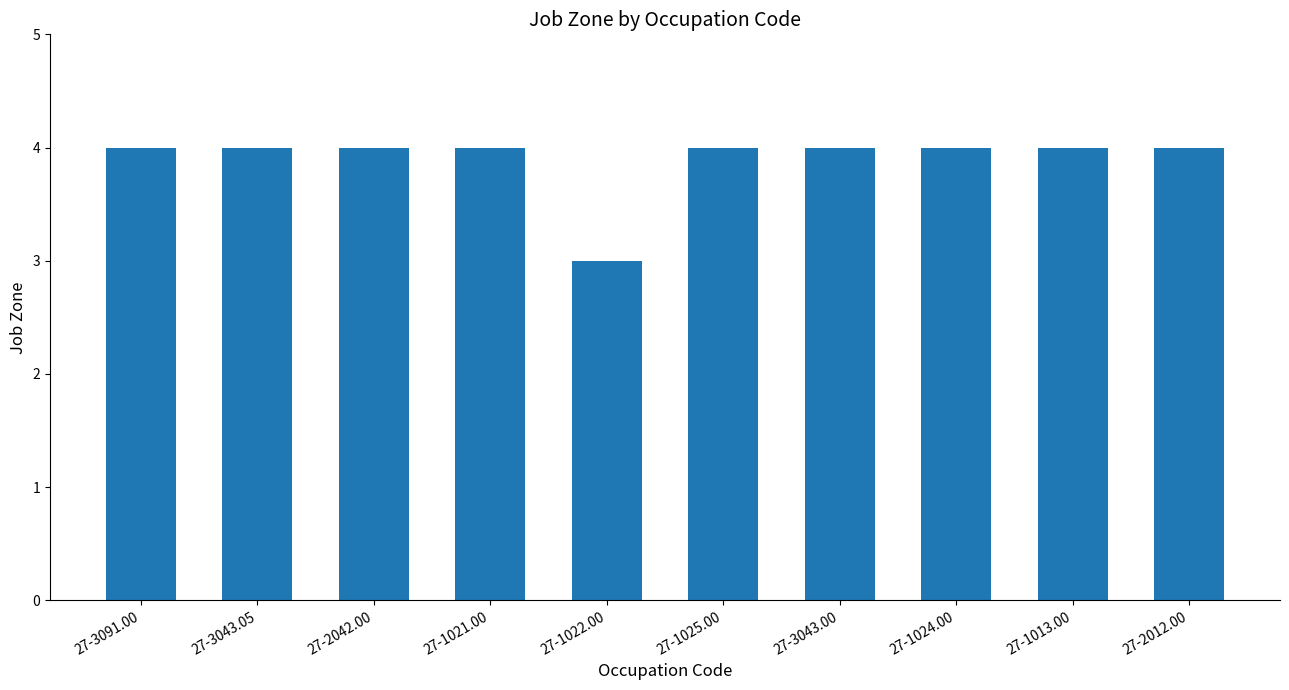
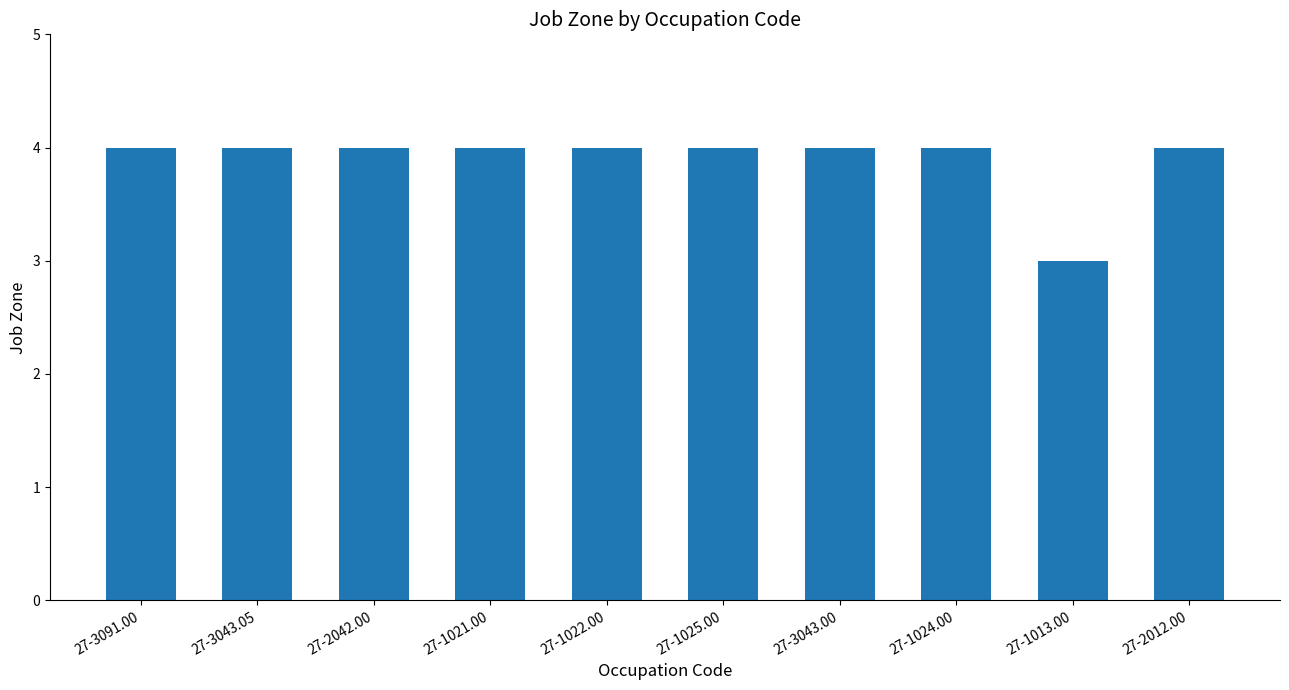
  {
    "27-3091.00": 4,
    "27-3043.05": 4,
    "27-2042.00": 4,
    "27-1021.00": 4,
-   "27-1022.00": 3,
+   "27-1022.00": 4,
    "27-1025.00": 4,
    "27-3043.00": 4,
    "27-1024.00": 4,
-   "27-1013.00": 4,
+   "27-1013.00": 3,
    "27-2012.00": 4
  }
